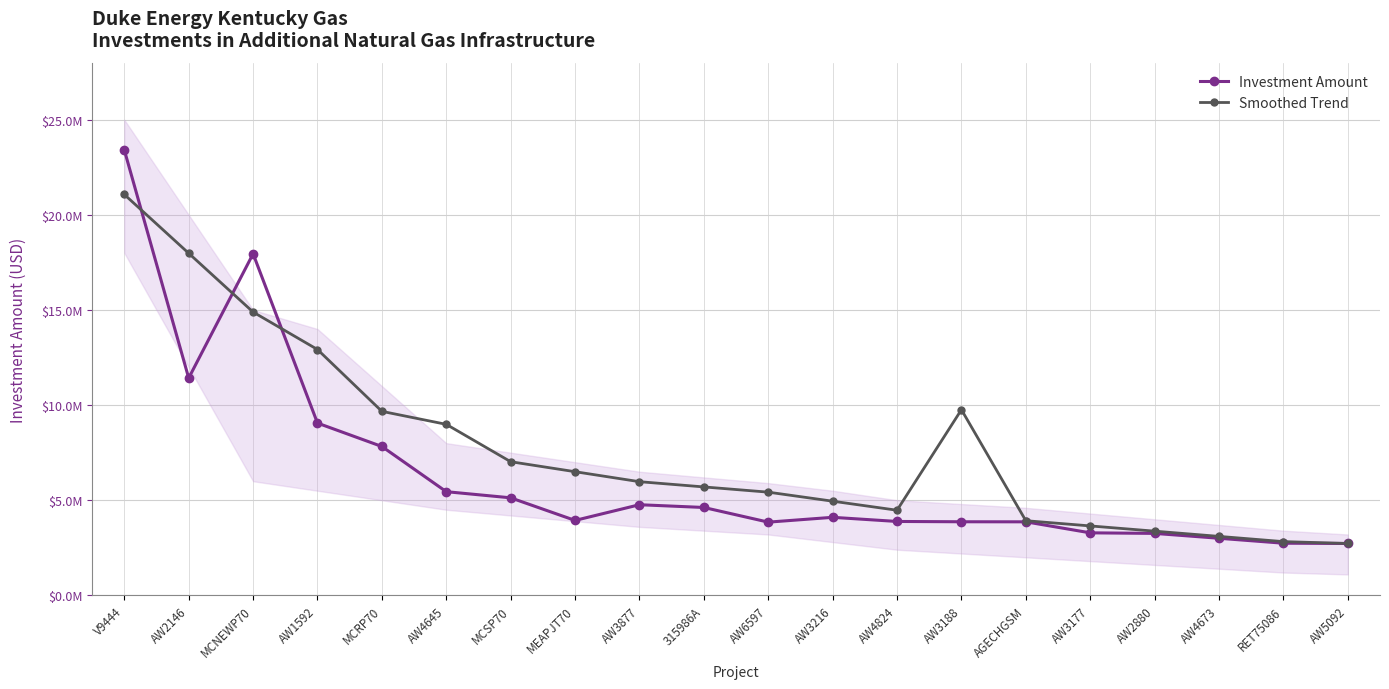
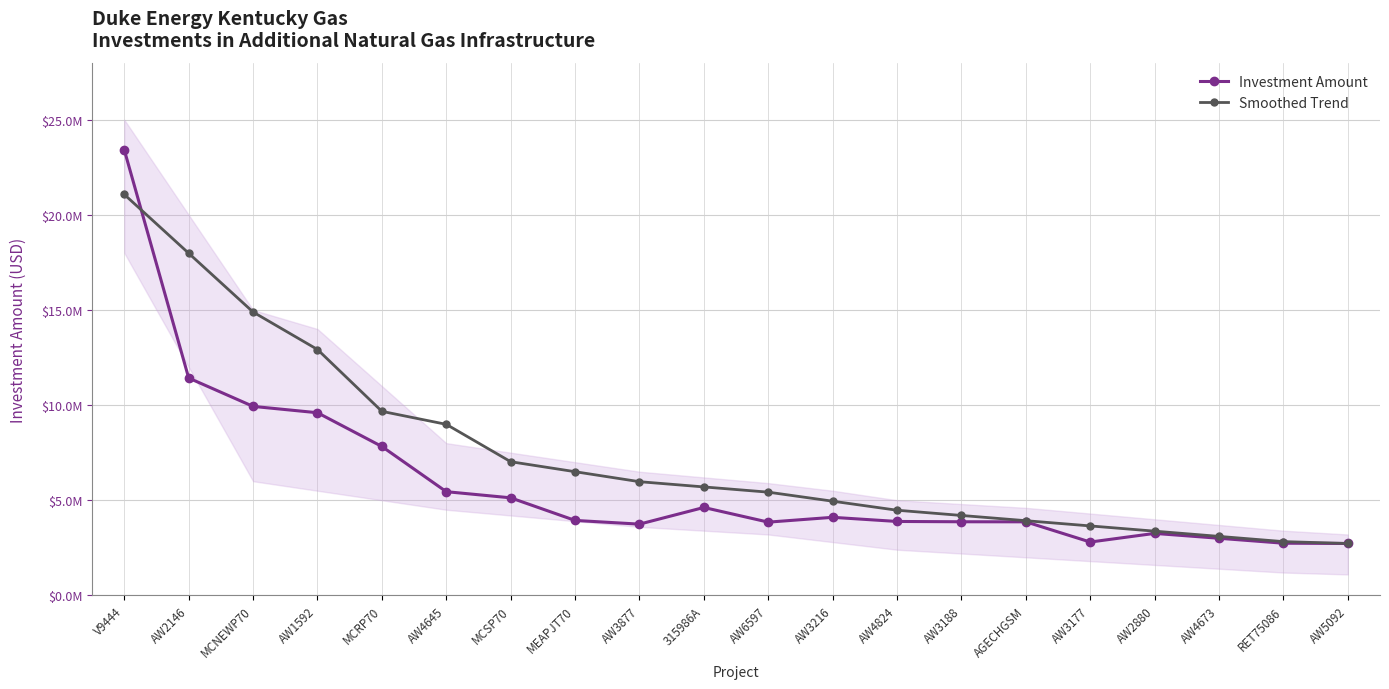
  {
    "Investment Amount": {
      "V9444": "$23400000",
      "AW2146": "$11400000",
-     "MCNEWP70": "$18000000",
-     "AW1592": "$9100000",
+     "MCNEWP70": "$9900000",
+     "AW1592": "$9600000",
      "MCRP70": "$7800000",
      "AW4645": "$5400000",
      "MCSP70": "$5100000",
      "MEAPJT70": "$3900000",
-     "AW3877": "$4800000",
+     "AW3877": "$3700000",
      "315986A": "$4600000",
      "AW6597": "$3800000",
      "AW3216": "$4100000",
      "AW4824": "$3900000",
      "AW3188": "$3900000",
-     "AW3177": "$3300000"
+     "AW3177": "$2800000"
    },
    "Smoothed Trend": {
      "V9444": "$21100000",
      "AW2146": "$18000000",
      "AW1592": "$12900000",
      "MCRP70": "$9700000",
      "AW4645": "$9000000",
      "MCSP70": "$7000000",
      "MEAPJT70": "$6500000",
      "AW3877": "$6000000",
      "315986A": "$5700000",
      "AW6597": "$5400000",
      "AW3216": "$5000000",
      "AW4824": "$4500000",
-     "AW3188": "$9800000",
+     "AW3188": "$4200000",
      "AW3177": "$3700000"
    }
  }
